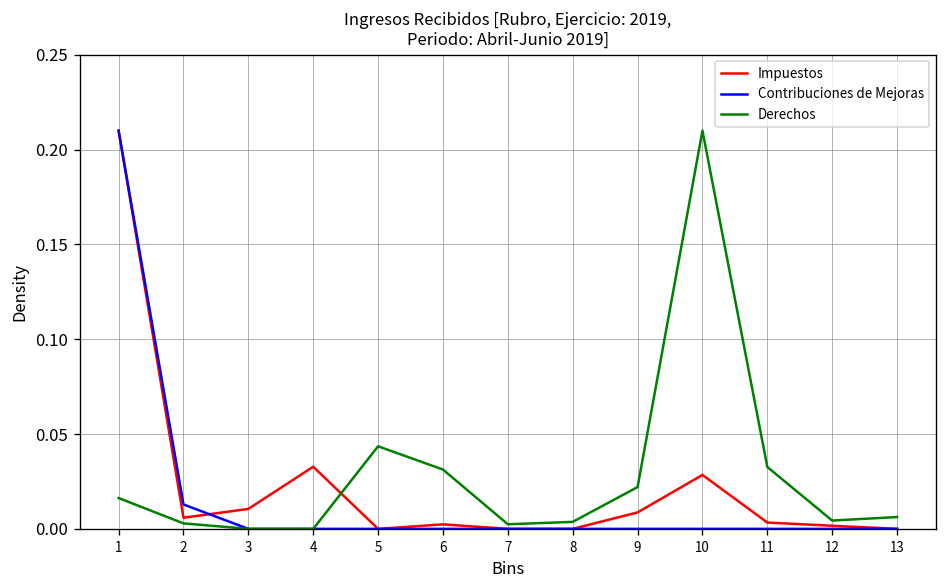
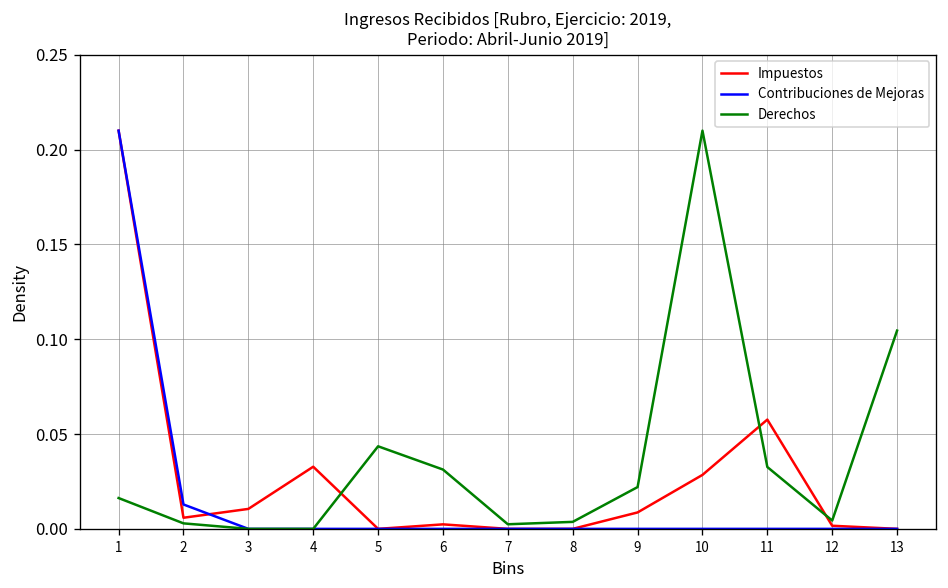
  {
    "Impuestos": {
      "2": 0.006,
      "3": 0.011,
      "4": 0.033,
      "6": 0.002,
      "9": 0.009,
      "10": 0.028,
-     "11": 0.003,
+     "11": 0.058,
      "12": 0.002
    },
    "Contribuciones de Mejoras": {
      "2": 0.013,
      "6": 0.000,
      "9": 0.000,
      "10": 0.000,
      "11": 0.000,
      "12": 0.000
    },
    "Derechos": {
      "1": 0.016,
      "2": 0.003,
      "5": 0.044,
      "6": 0.031,
      "7": 0.002,
      "8": 0.004,
      "9": 0.022,
      "10": 0.210,
      "11": 0.033,
      "12": 0.004,
-     "13": 0.006
+     "13": 0.105
    }
  }
